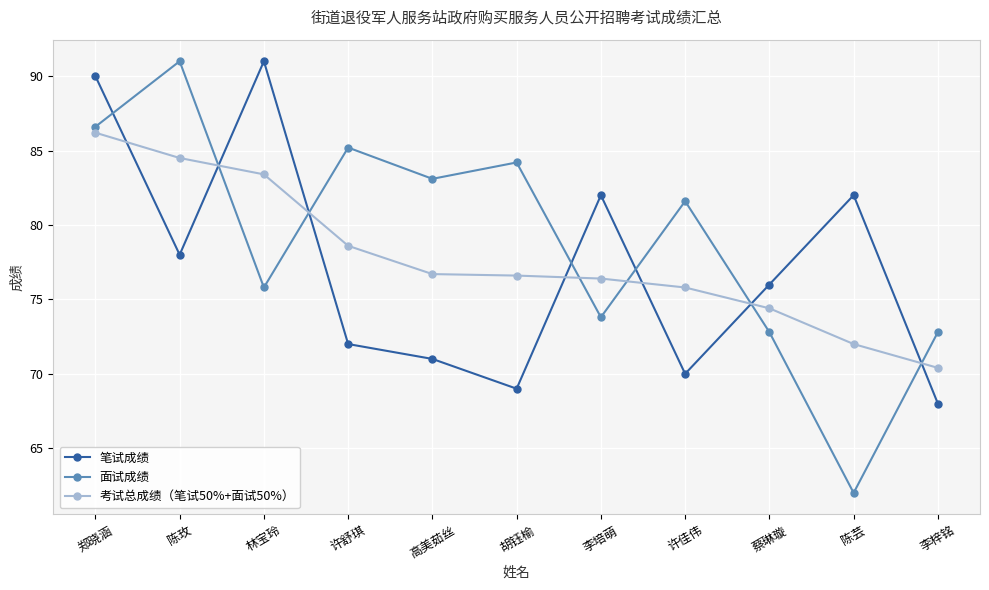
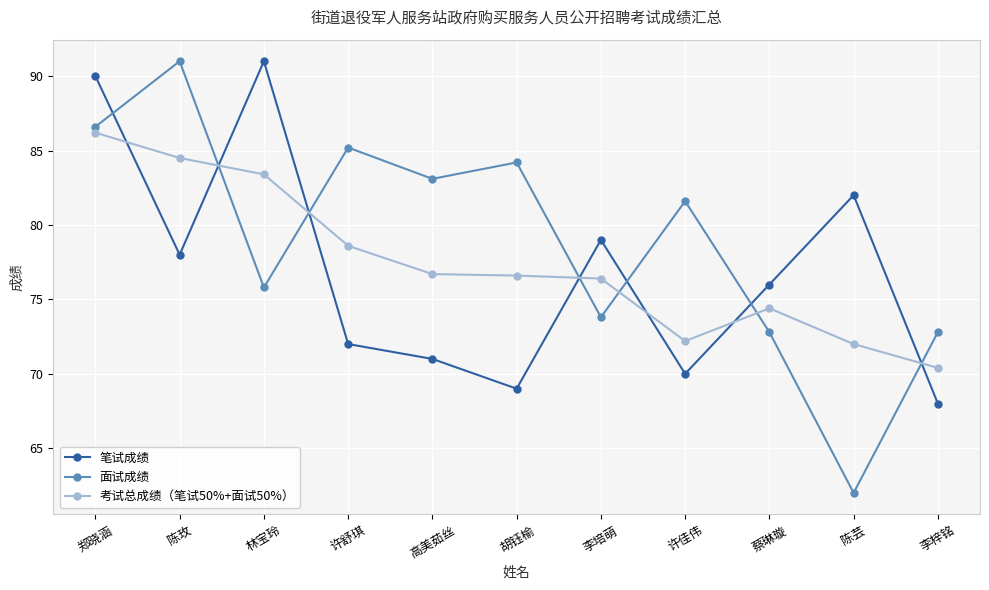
  {
    "笔试成绩": {
      "郑晓涵": 90,
      "陈玫": 78,
      "林宝玲": 91,
      "许舒琪": 72,
      "高美茹丝": 71,
      "胡钰榆": 69,
-     "李培萌": 82,
+     "李培萌": 79,
      "许佳伟": 70,
      "蔡琳璇": 76,
      "陈芸": 82,
      "李梓铭": 68
    },
    "面试成绩": {
      "郑晓涵": 86.6,
      "陈玫": 91.0,
      "林宝玲": 75.8,
      "许舒琪": 85.2,
      "高美茹丝": 83.1,
      "胡钰榆": 84.2,
      "李培萌": 73.8,
      "许佳伟": 81.6,
      "蔡琳璇": 72.8,
      "陈芸": 62.0,
      "李梓铭": 72.8
    },
    "考试总成绩（笔试50%+面试50%）": {
      "郑晓涵": 86.2,
      "陈玫": 84.5,
      "林宝玲": 83.4,
      "许舒琪": 78.6,
      "高美茹丝": 76.7,
      "胡钰榆": 76.6,
      "李培萌": 76.4,
-     "许佳伟": 75.8,
+     "许佳伟": 72.2,
      "蔡琳璇": 74.4,
      "陈芸": 72.0,
      "李梓铭": 70.4
    }
  }
